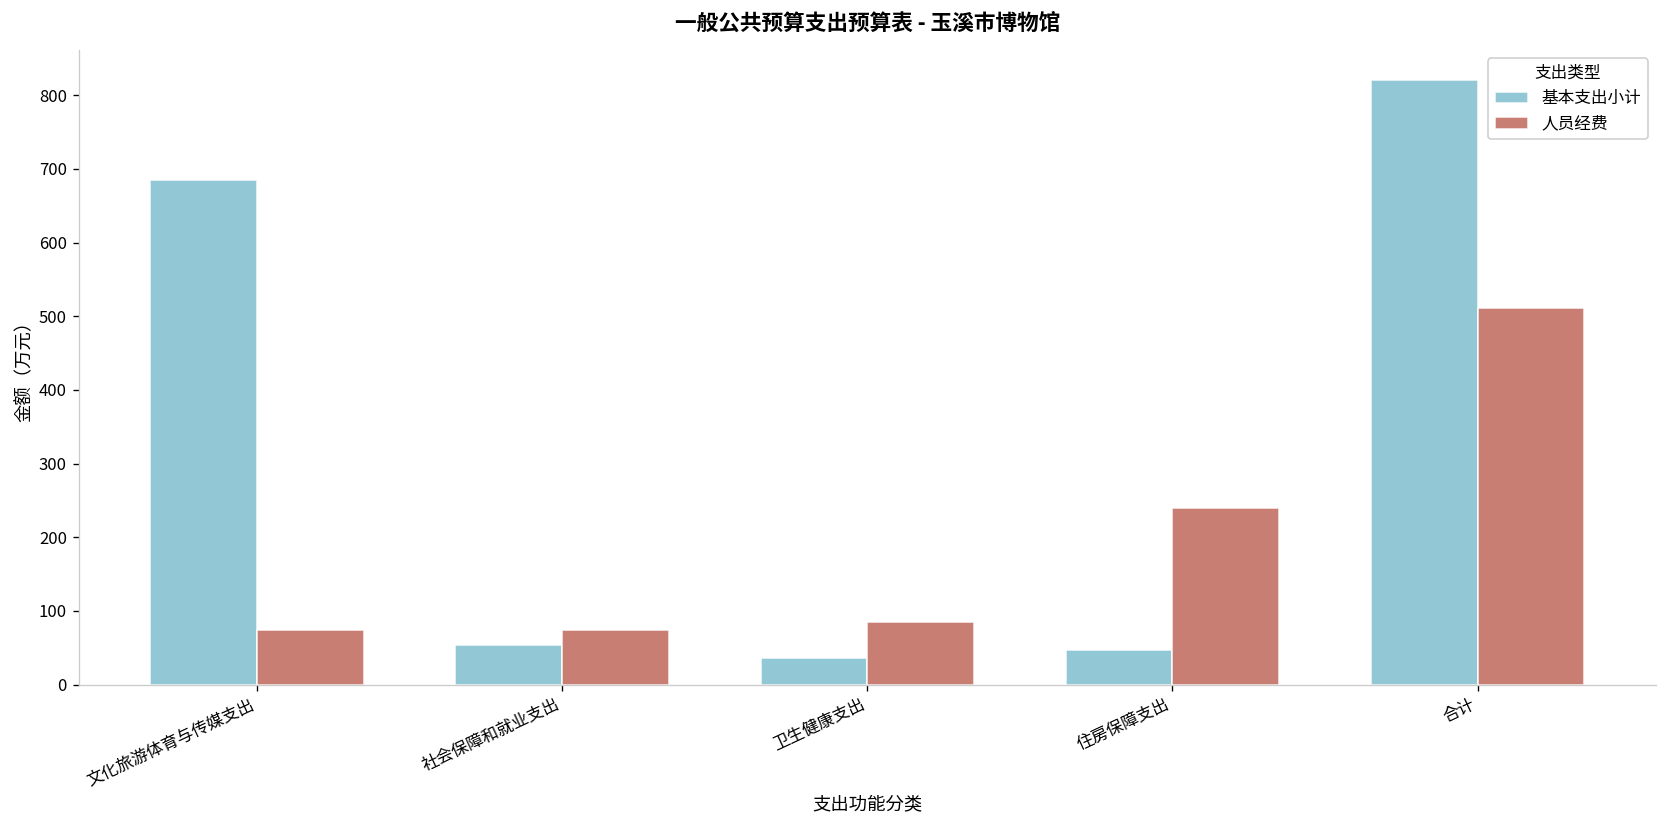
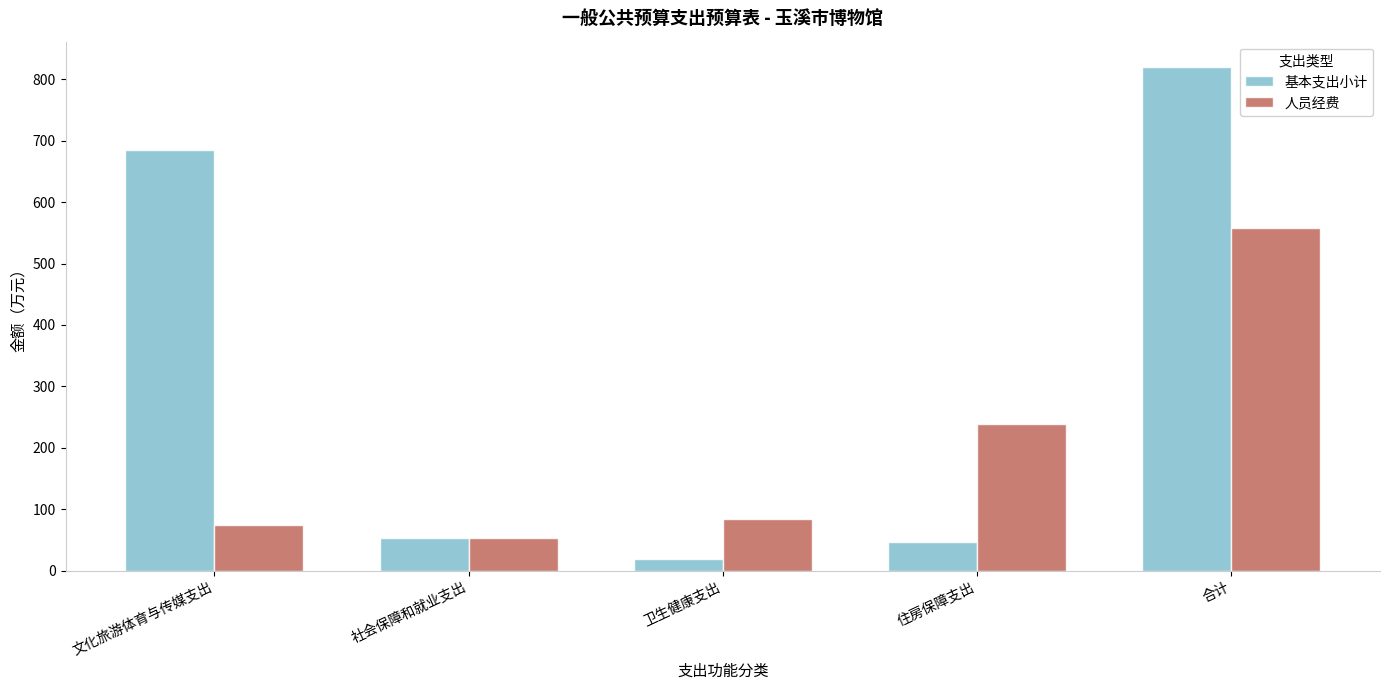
  {
    "基本支出小计": {
      "文化旅游体育与传媒支出": 680,
      "社会保障和就业支出": 50,
-     "卫生健康支出": 40,
+     "卫生健康支出": 20,
      "住房保障支出": 50,
      "合计": 820
    },
    "人员经费": {
      "文化旅游体育与传媒支出": 70,
-     "社会保障和就业支出": 70,
+     "社会保障和就业支出": 50,
      "卫生健康支出": 80,
      "住房保障支出": 240,
-     "合计": 510
+     "合计": 560
    }
  }
